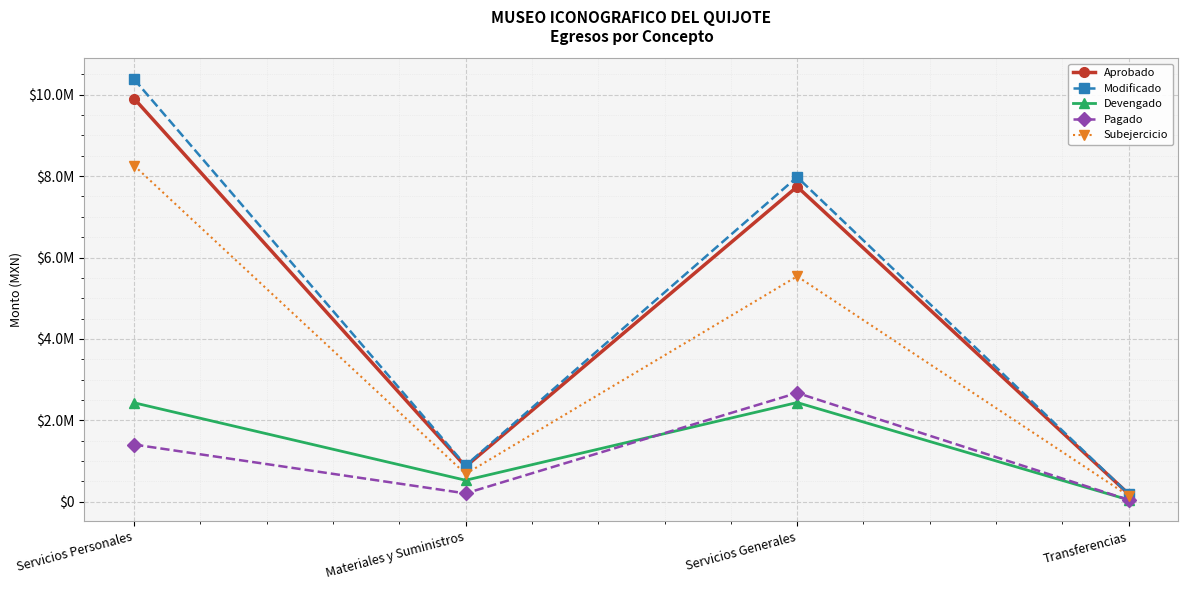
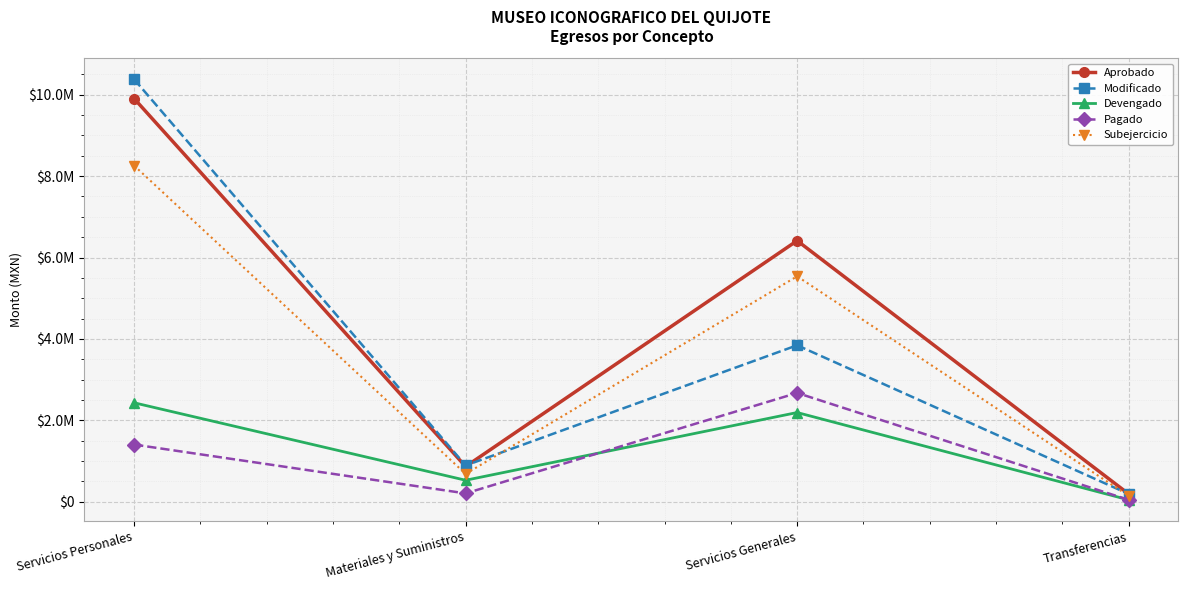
  {
    "Aprobado": {
      "Servicios Personales": "$9900000",
-     "Servicios Generales": "$7700000"
+     "Servicios Generales": "$6400000"
    },
    "Modificado": {
      "Servicios Personales": "$10400000",
-     "Servicios Generales": "$8000000"
+     "Servicios Generales": "$3800000"
    },
    "Devengado": {
      "Servicios Personales": "$2400000",
      "Materiales y Suministros": "$500000",
-     "Servicios Generales": "$2400000"
+     "Servicios Generales": "$2200000"
    },
    "Pagado": {
      "Servicios Personales": "$1400000",
      "Materiales y Suministros": "$200000",
      "Servicios Generales": "$2700000"
    },
    "Subejercicio": {
      "Servicios Personales": "$8300000",
      "Materiales y Suministros": "$700000",
      "Servicios Generales": "$5500000"
    }
  }
